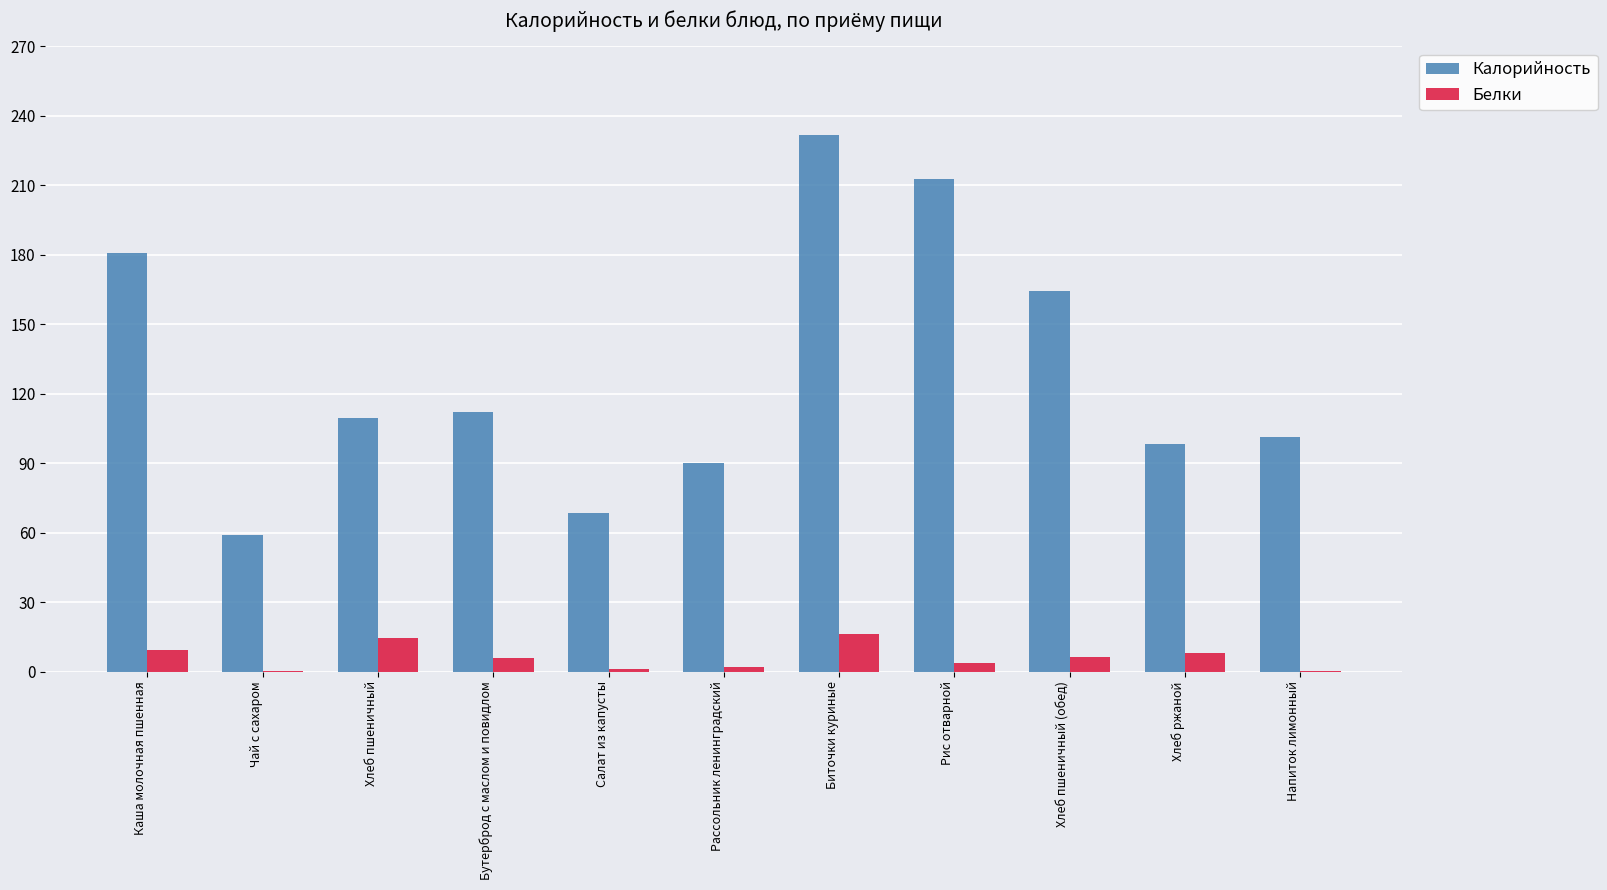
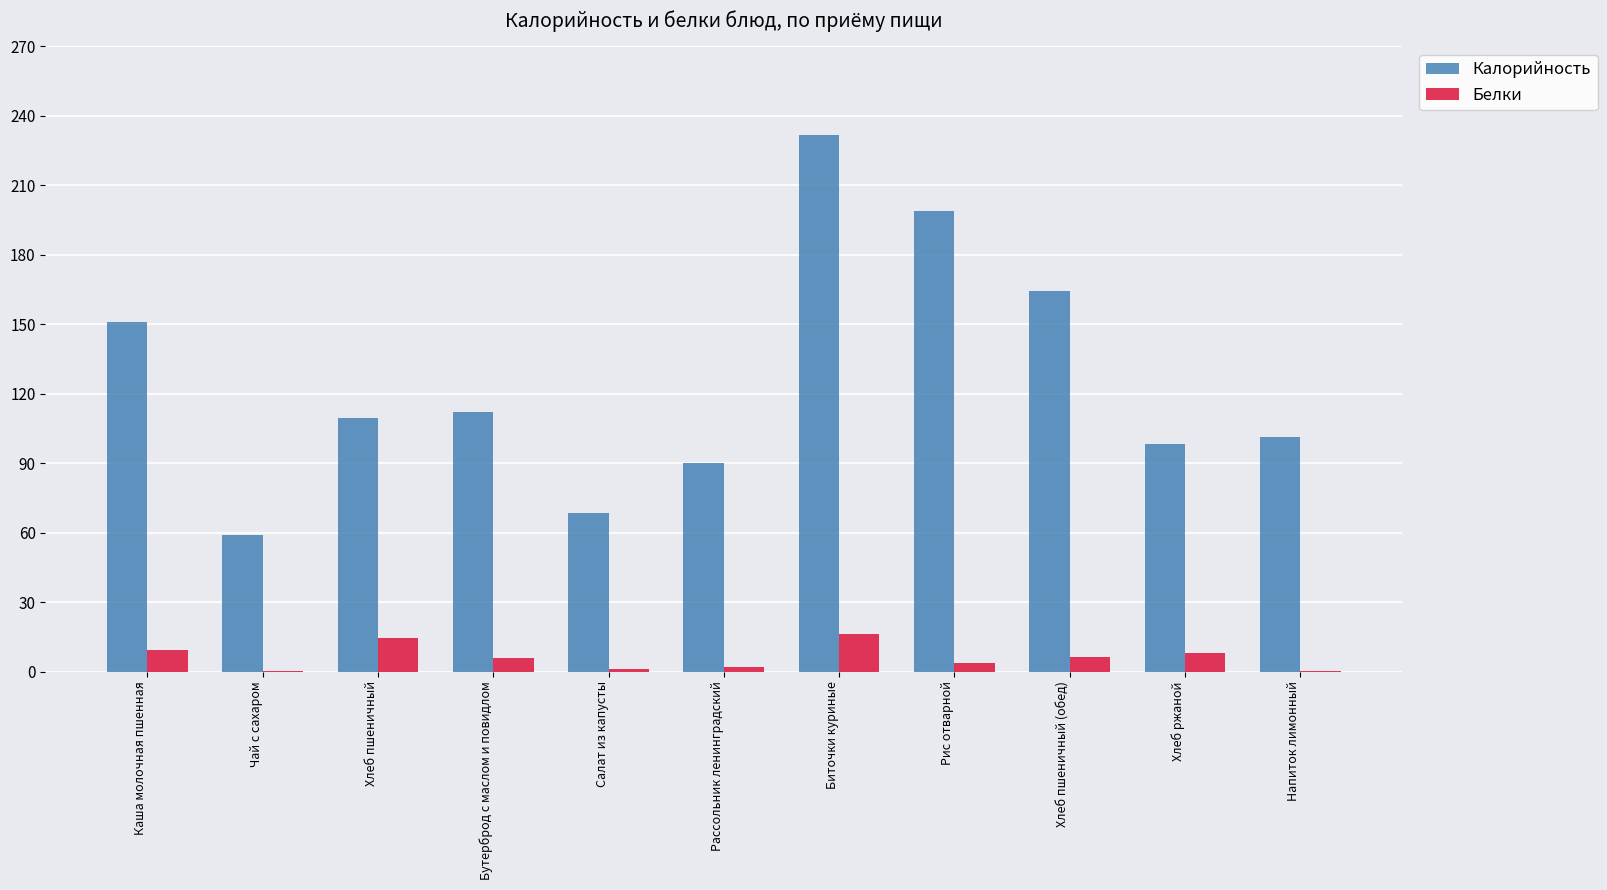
  {
    "Калорийность": {
-     "Каша молочная пшенная": 181,
+     "Каша молочная пшенная": 151,
      "Чай с сахаром": 59,
      "Хлеб пшеничный": 110,
      "Бутерброд с маслом и повидлом": 112,
      "Салат из капусты": 69,
      "Рассольник ленинградский": 90,
      "Биточки куриные": 232,
-     "Рис отварной": 213,
+     "Рис отварной": 199,
      "Хлеб пшеничный (обед)": 164,
      "Хлеб ржаной": 98,
      "Напиток лимонный": 101
    },
    "Белки": {
      "Каша молочная пшенная": 9,
      "Хлеб пшеничный": 14,
      "Бутерброд с маслом и повидлом": 6,
      "Рассольник ленинградский": 2,
      "Биточки куриные": 16,
      "Рис отварной": 4,
      "Хлеб пшеничный (обед)": 6,
      "Хлеб ржаной": 8
    }
  }
